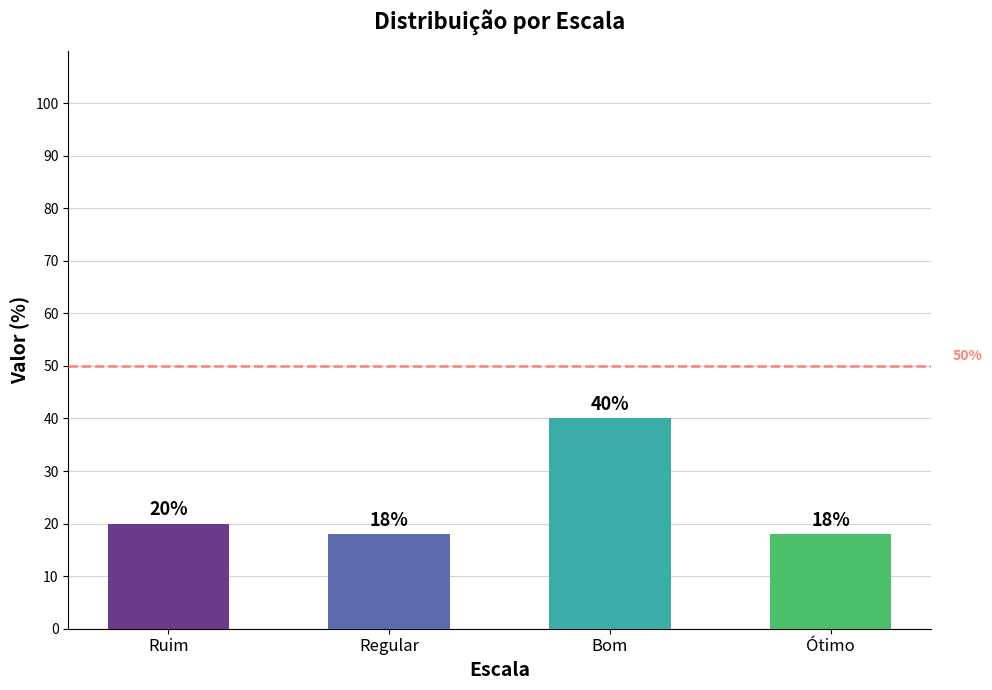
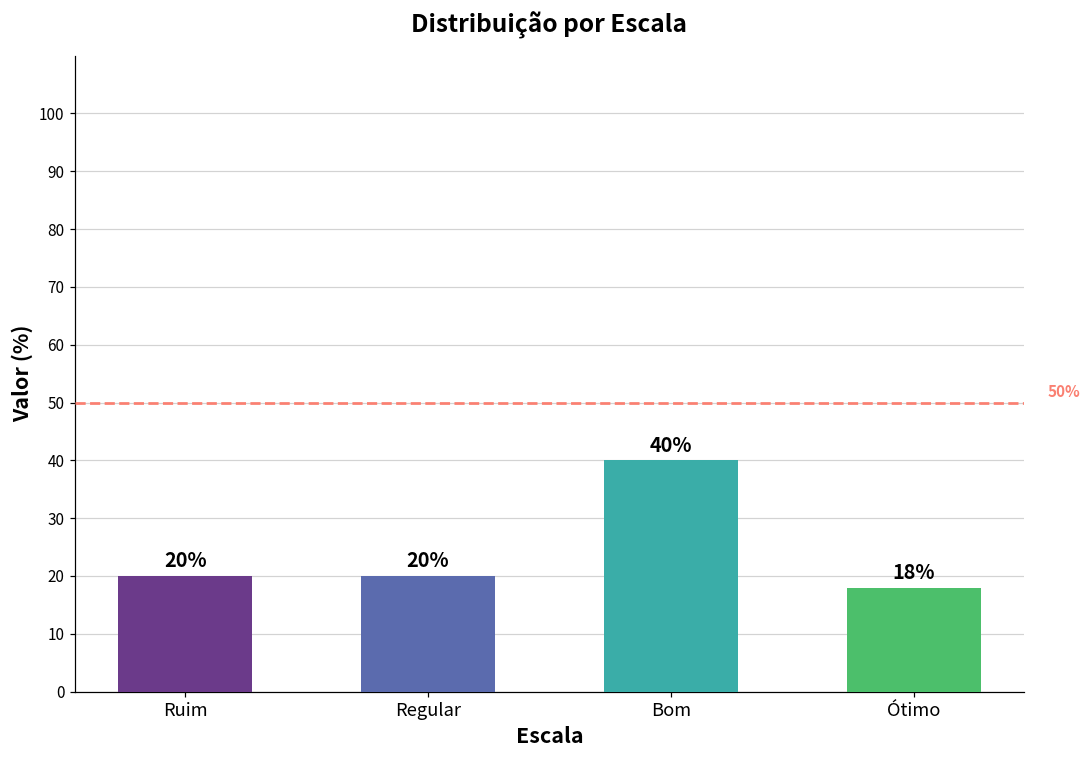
  {
    "Ruim": "20%",
-   "Regular": "18%",
+   "Regular": "20%",
    "Bom": "40%",
    "Ótimo": "18%"
  }
